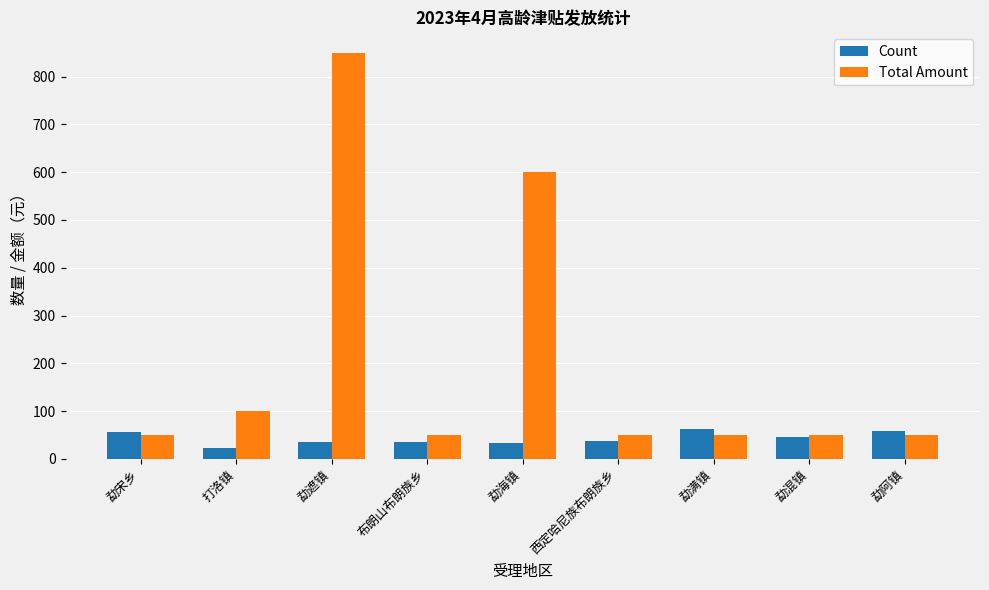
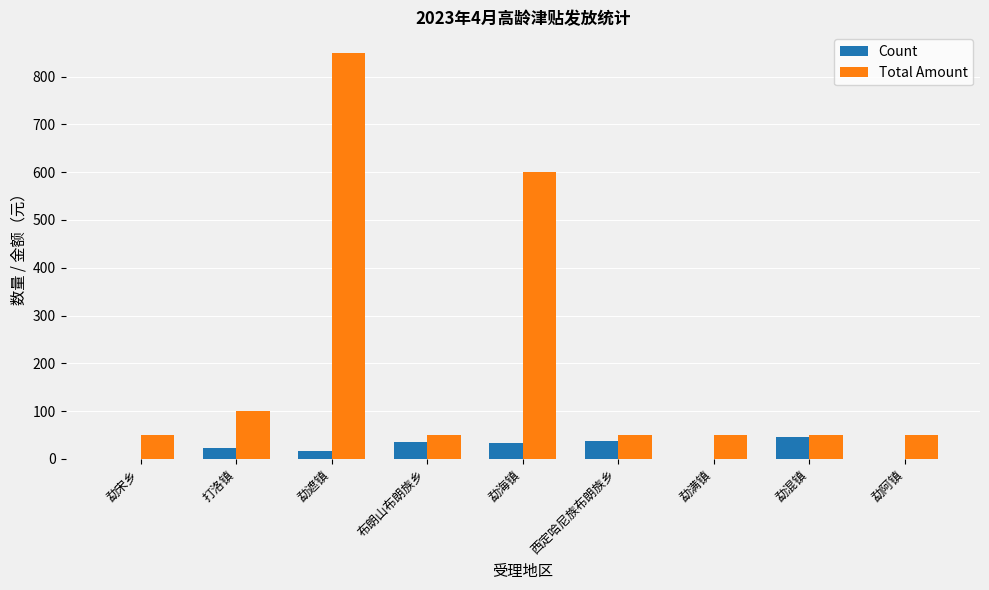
  {
    "Count": {
-     "勐宋乡": 60,
+     "勐宋乡": 0,
      "打洛镇": 20,
-     "勐遮镇": 40,
+     "勐遮镇": 20,
      "布朗山布朗族乡": 40,
      "勐海镇": 30,
      "西定哈尼族布朗族乡": 40,
-     "勐满镇": 60,
+     "勐满镇": 0,
      "勐混镇": 50,
-     "勐阿镇": 60
+     "勐阿镇": 0
    },
    "Total Amount": {
      "勐宋乡": 50,
      "打洛镇": 100,
      "勐遮镇": 850,
      "布朗山布朗族乡": 50,
      "勐海镇": 600,
      "西定哈尼族布朗族乡": 50,
      "勐满镇": 50,
      "勐混镇": 50,
      "勐阿镇": 50
    }
  }
